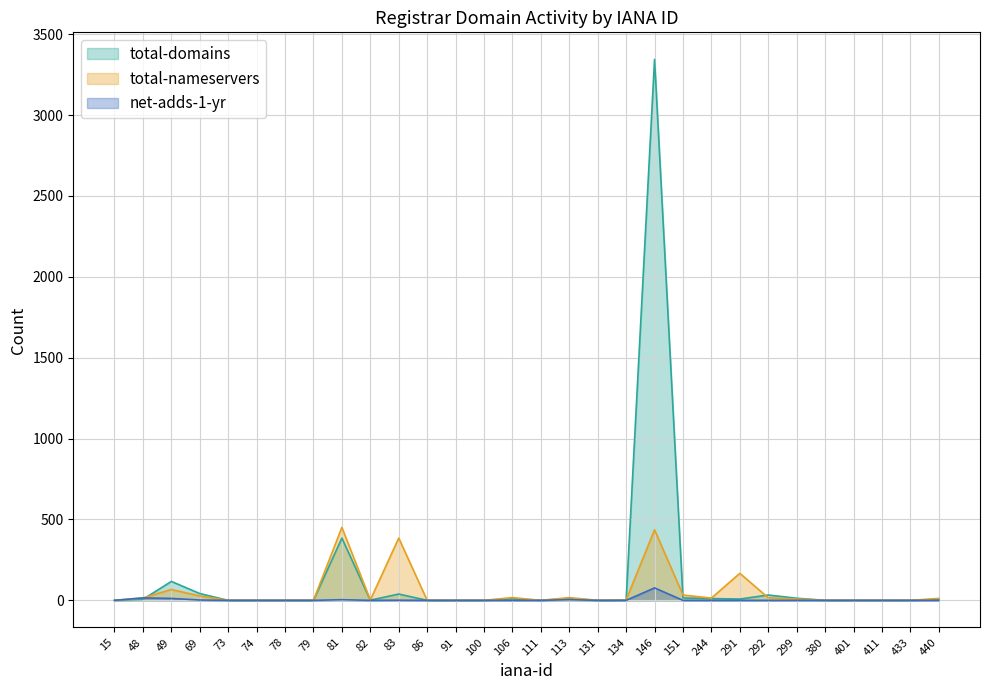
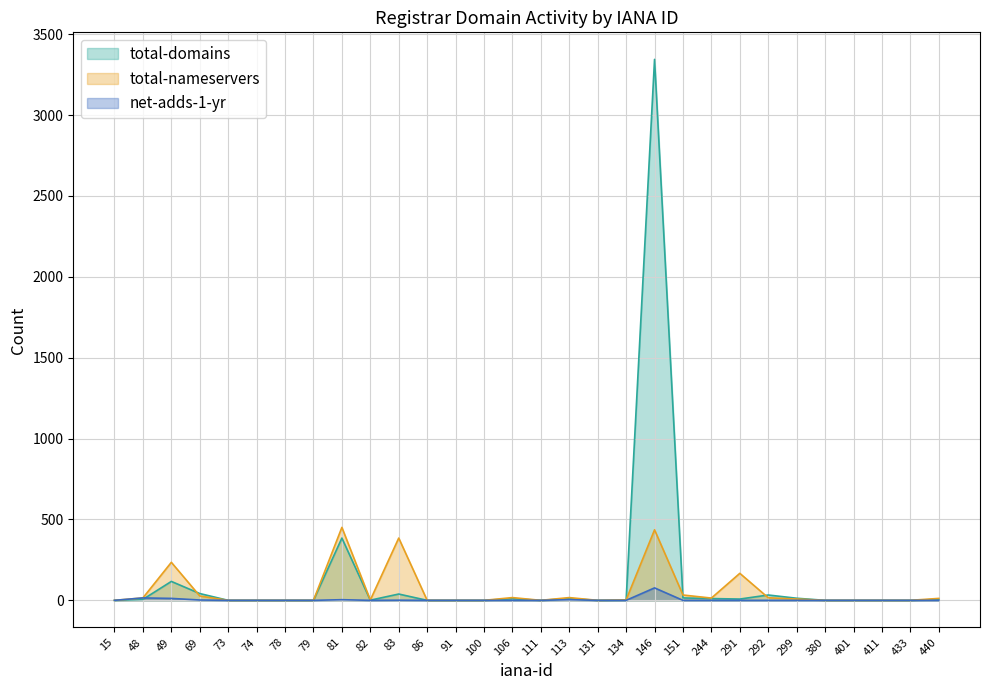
  {
    "total-nameservers": {
-     "49": 70,
+     "49": 240,
      "81": 450,
      "83": 390,
      "146": 440,
      "151": 30,
      "291": 170
    }
  }
